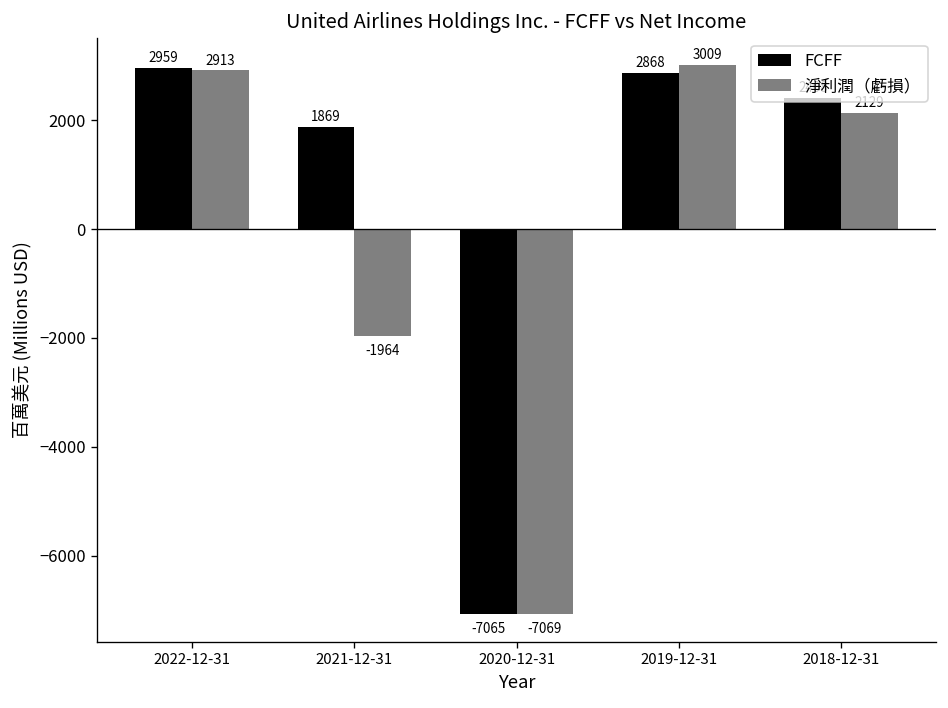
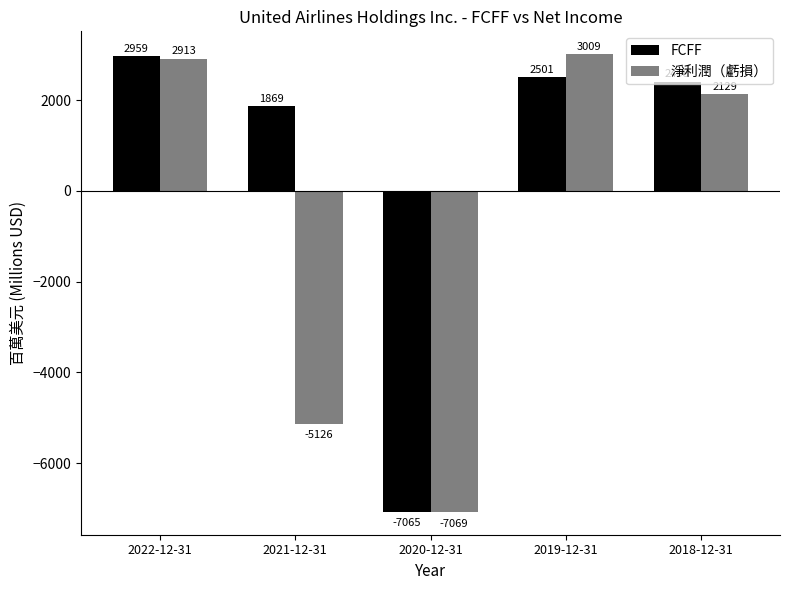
  {
    "FCFF": {
      "2022-12-31": 2959,
      "2021-12-31": 1869,
      "2020-12-31": -7065,
-     "2019-12-31": 2868
+     "2019-12-31": 2501
    },
    "淨利潤（虧損）": {
      "2022-12-31": 2913,
-     "2021-12-31": -1964,
+     "2021-12-31": -5126,
      "2020-12-31": -7069,
      "2019-12-31": 3009
    }
  }
